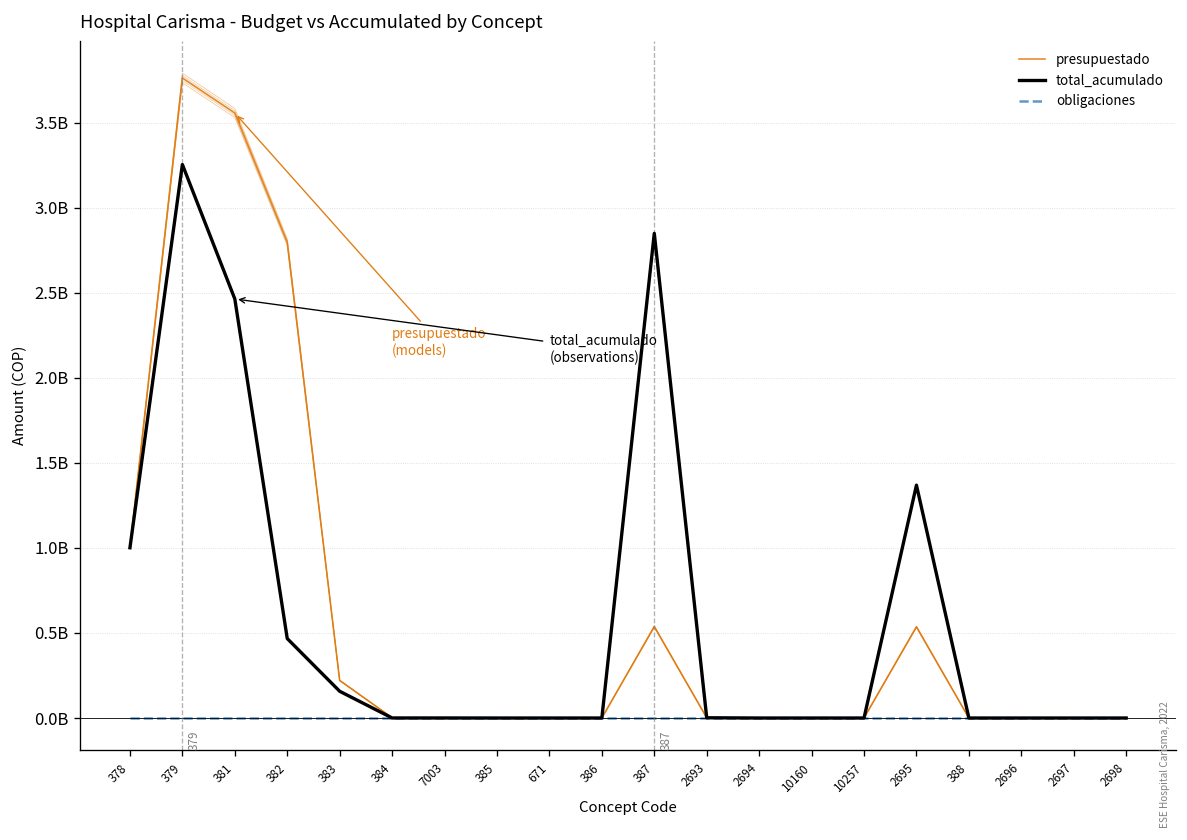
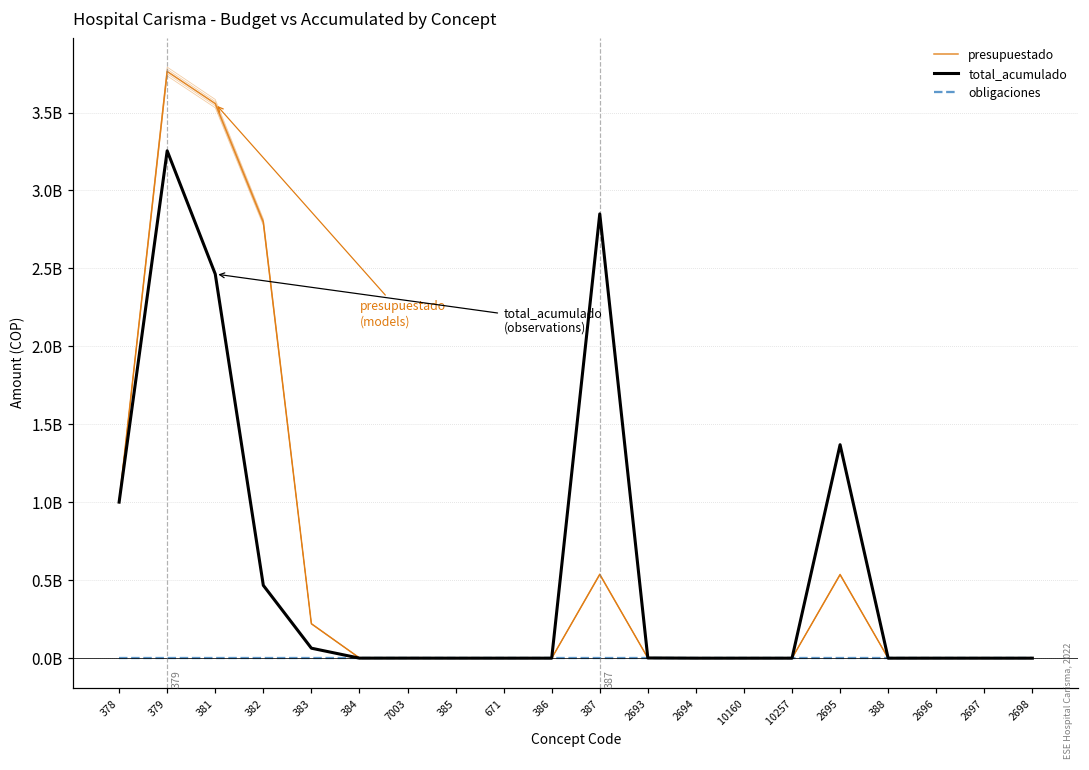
  {
    "total_acumulado": {
      "379": 3250000000,
      "381": 2460000000,
      "382": 470000000,
-     "383": 160000000,
+     "383": 60000000,
      "387": 2850000000,
      "2695": 1370000000
    },
    "obligaciones": {
      "378": 0,
      "381": 0,
      "382": 0,
      "383": 0,
      "2695": 0
    }
  }
